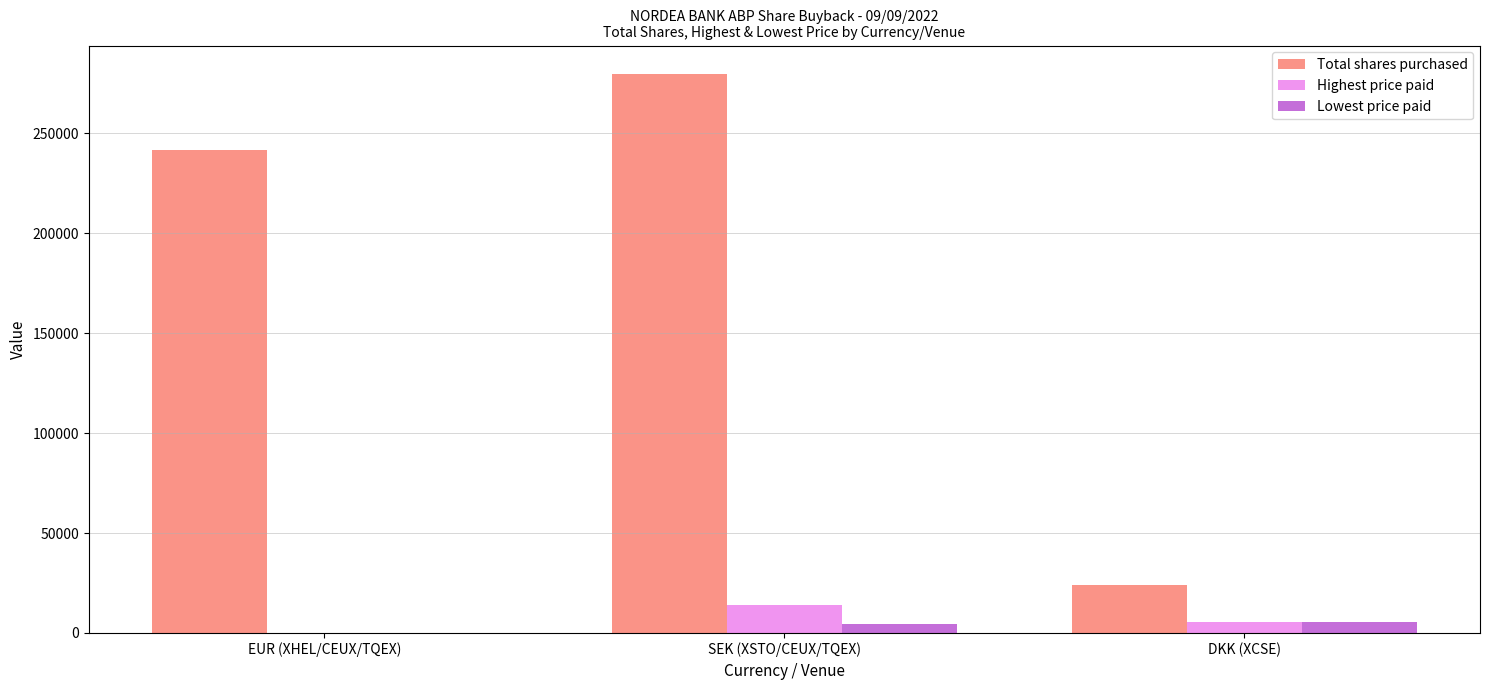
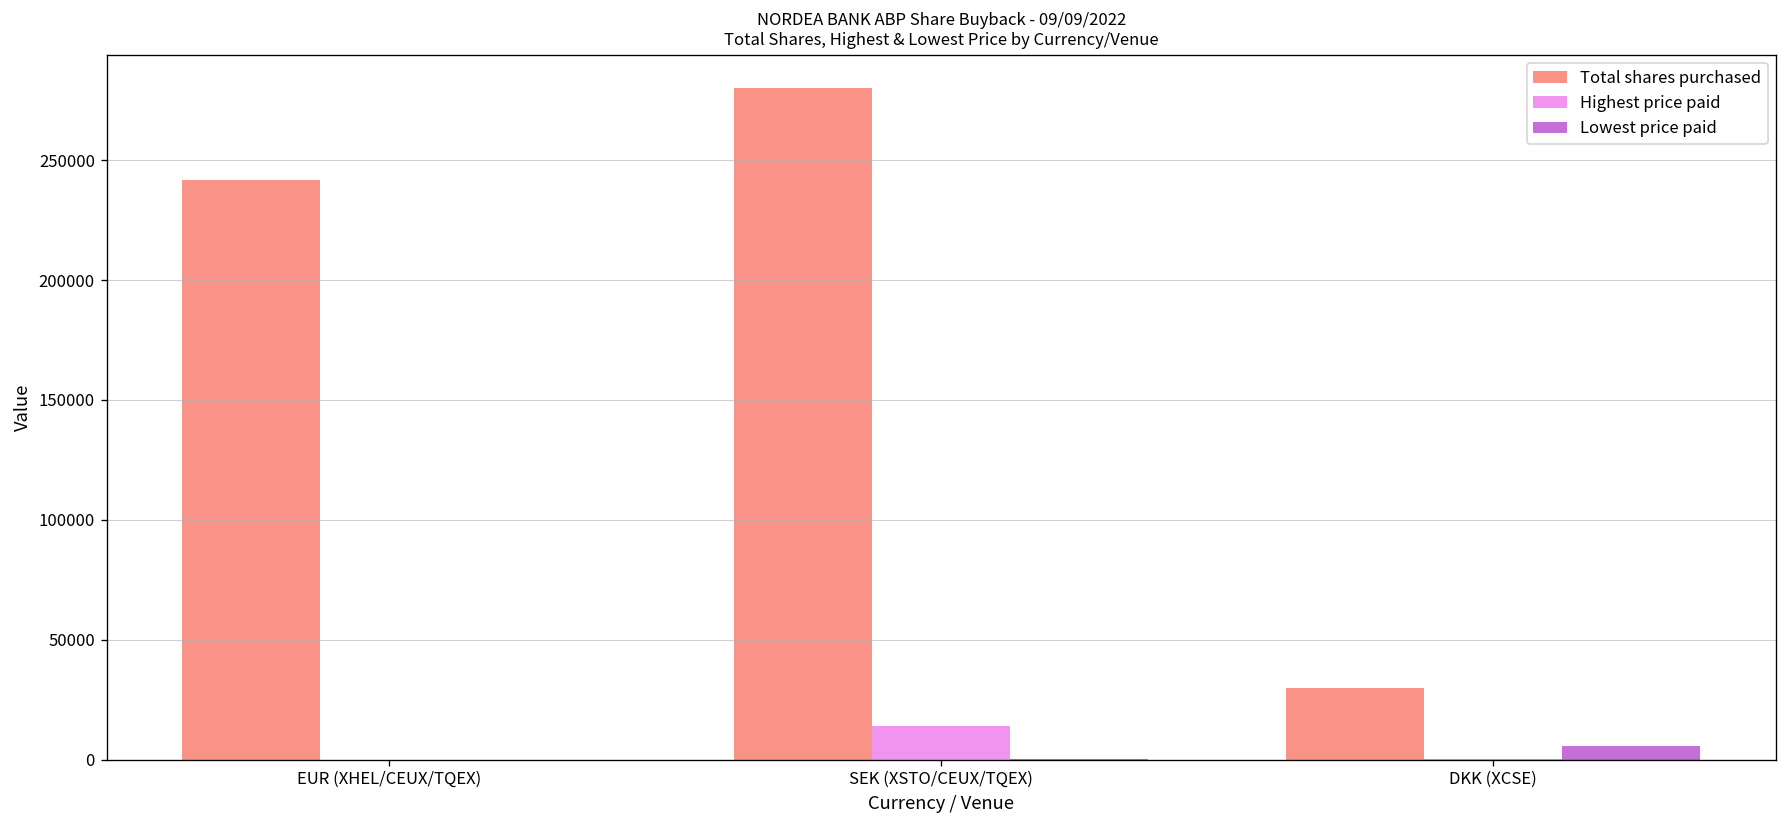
  {
    "Total shares purchased": {
      "EUR (XHEL/CEUX/TQEX)": 242000,
      "SEK (XSTO/CEUX/TQEX)": 280000,
-     "DKK (XCSE)": 24000
+     "DKK (XCSE)": 30000
    },
    "Highest price paid": {
      "SEK (XSTO/CEUX/TQEX)": 14000,
-     "DKK (XCSE)": 5000
+     "DKK (XCSE)": 0
    },
    "Lowest price paid": {
-     "SEK (XSTO/CEUX/TQEX)": 4000,
+     "SEK (XSTO/CEUX/TQEX)": 0,
      "DKK (XCSE)": 6000
    }
  }
